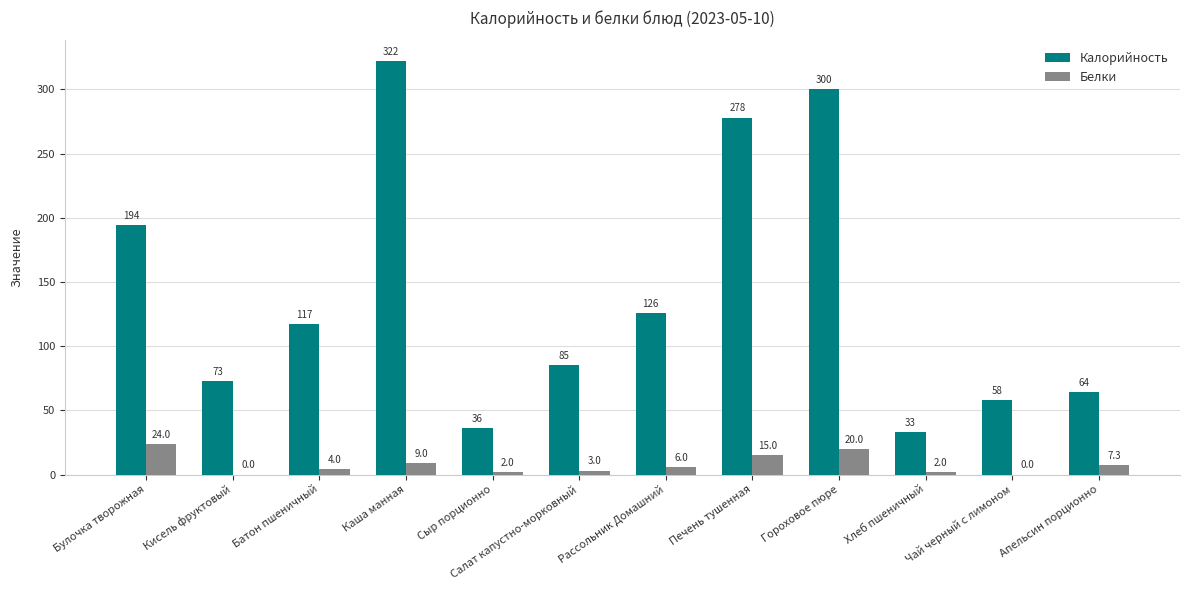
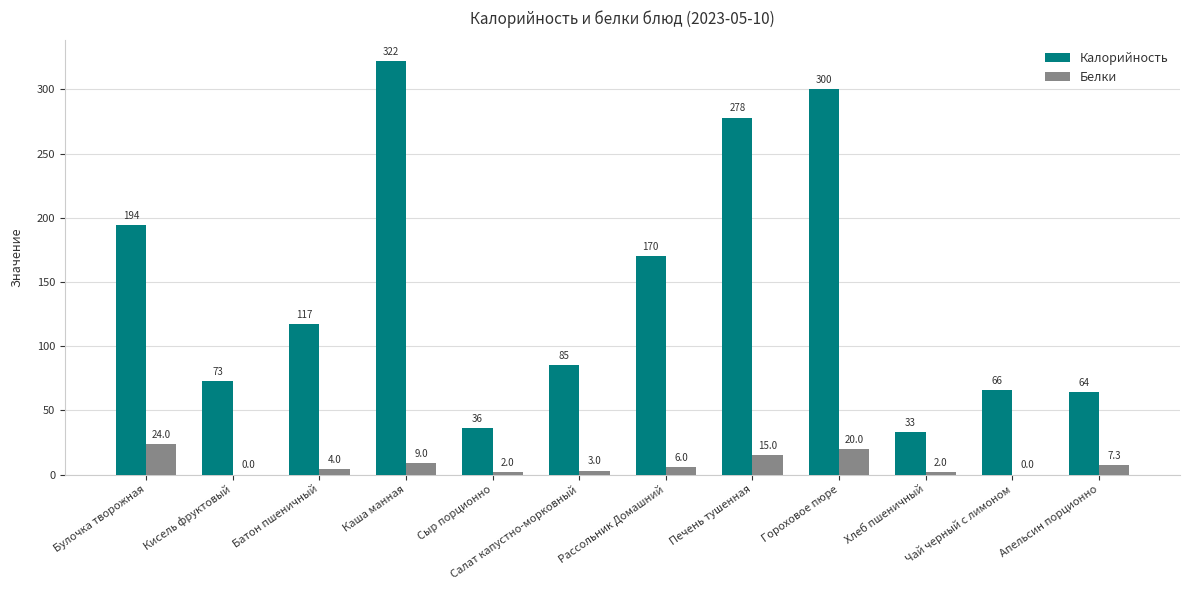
  {
    "Калорийность": {
      "Булочка творожная": 194,
      "Кисель фруктовый": 73,
      "Батон пшеничный": 117,
      "Каша манная": 322,
      "Сыр порционно": 36,
      "Салат капустно-морковный": 85,
-     "Рассольник Домашний": 126,
+     "Рассольник Домашний": 170,
      "Печень тушенная": 278,
      "Гороховое пюре": 300,
      "Хлеб пшеничный": 33,
-     "Чай черный с лимоном": 58,
+     "Чай черный с лимоном": 66,
      "Апельсин порционно": 64
    },
    "Белки": {
      "Булочка творожная": 24.0,
      "Кисель фруктовый": 0.0,
      "Батон пшеничный": 4.0,
      "Каша манная": 9.0,
      "Сыр порционно": 2.0,
      "Салат капустно-морковный": 3.0,
      "Рассольник Домашний": 6.0,
      "Печень тушенная": 15.0,
      "Гороховое пюре": 20.0,
      "Хлеб пшеничный": 2.0,
      "Чай черный с лимоном": 0.0,
      "Апельсин порционно": 7.3
    }
  }
